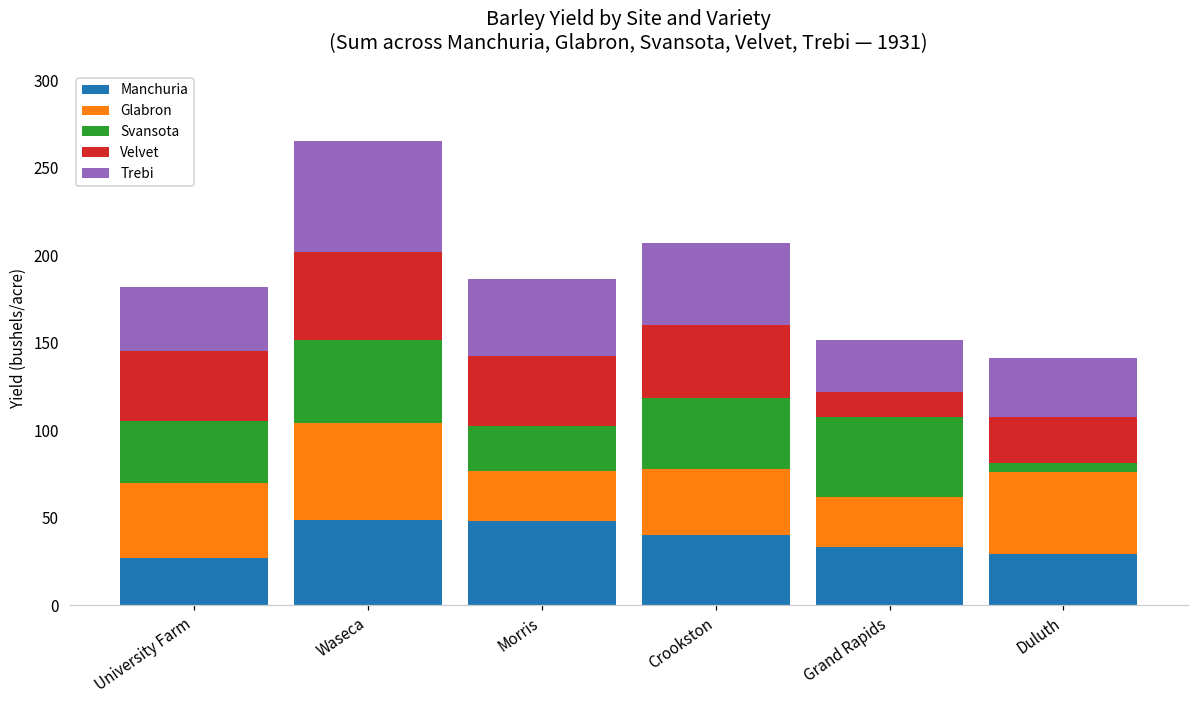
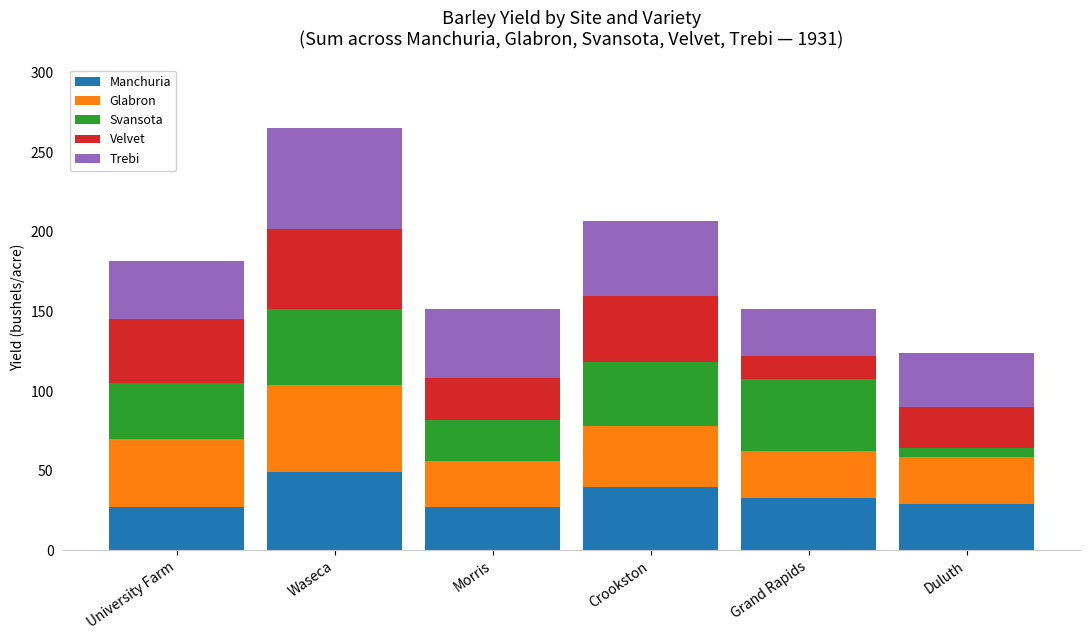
  {
    "Manchuria": {
      "University Farm": 27,
      "Waseca": 49,
-     "Morris": 48,
+     "Morris": 27,
      "Crookston": 40,
      "Grand Rapids": 33,
      "Duluth": 29
    },
    "Glabron": {
      "University Farm": 43,
      "Waseca": 55,
      "Morris": 29,
      "Crookston": 38,
      "Grand Rapids": 29,
-     "Duluth": 47
+     "Duluth": 30
    },
    "Svansota": {
      "University Farm": 35,
      "Waseca": 47,
      "Morris": 26,
      "Crookston": 40,
      "Grand Rapids": 45,
      "Duluth": 5
    },
    "Velvet": {
      "University Farm": 40,
      "Waseca": 50,
-     "Morris": 40,
+     "Morris": 26,
      "Crookston": 41,
      "Grand Rapids": 14,
      "Duluth": 26
    },
    "Trebi": {
      "University Farm": 37,
      "Waseca": 64,
      "Morris": 44,
      "Crookston": 47,
      "Grand Rapids": 30,
      "Duluth": 34
    }
  }
